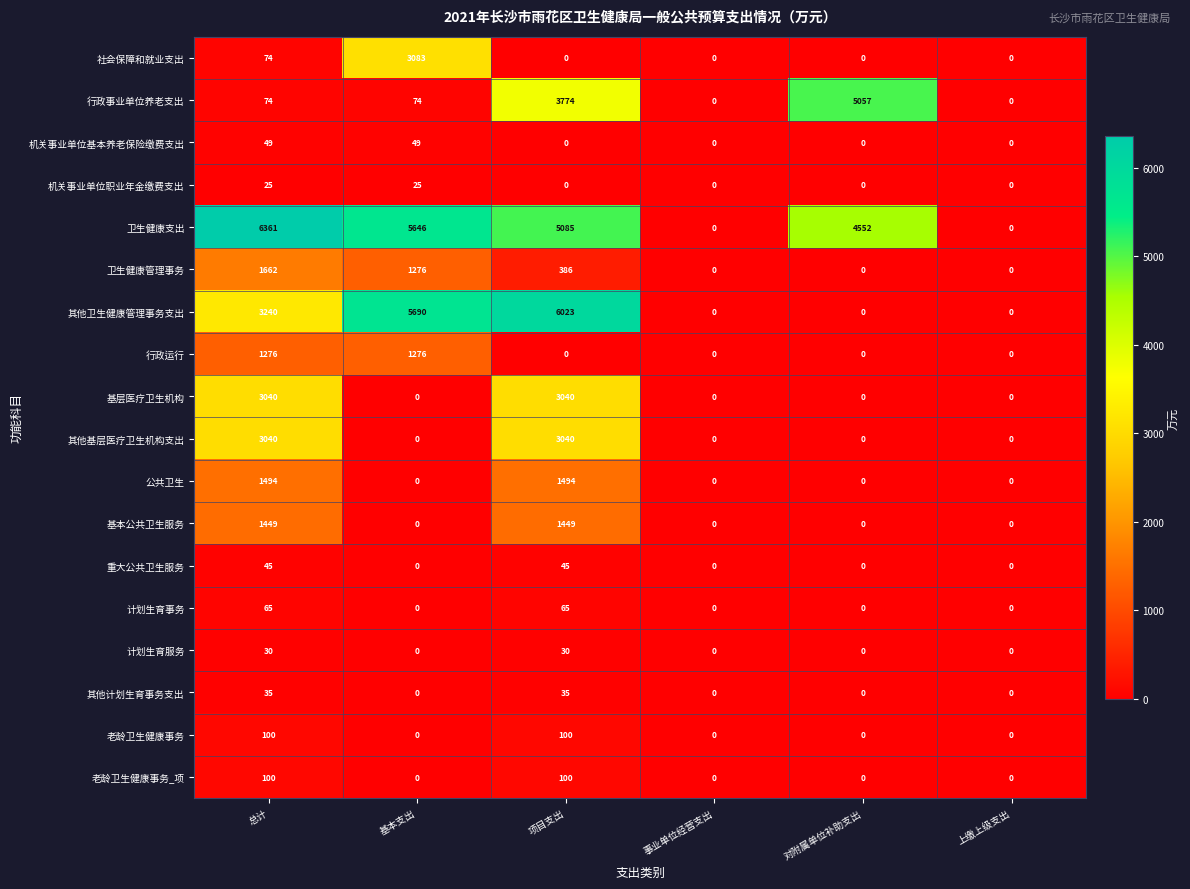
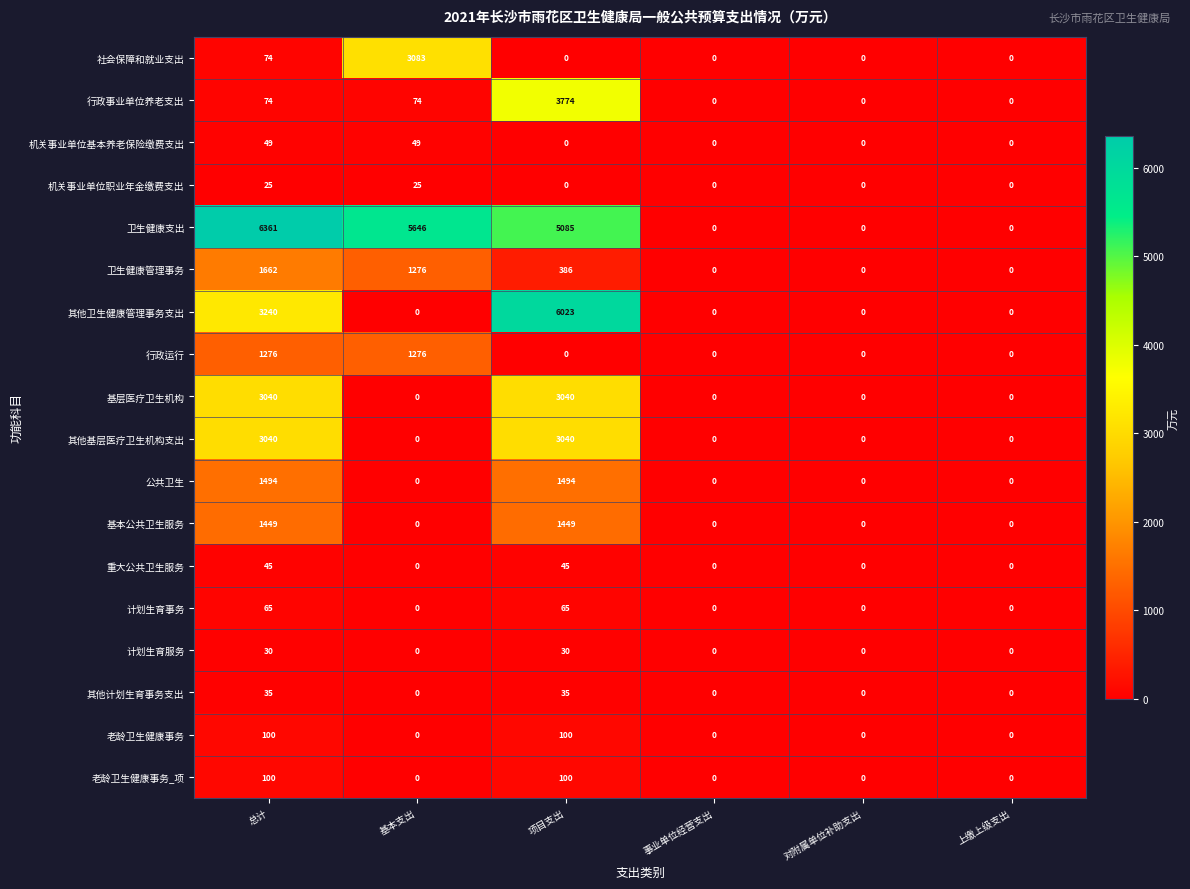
  {
    "社会保障和就业支出": {
      "总计": 74,
      "基本支出": 3083,
      "项目支出": 0,
      "事业单位经营支出": 0,
      "对附属单位补助支出": 0,
      "上缴上级支出": 0
    },
    "行政事业单位养老支出": {
      "总计": 74,
      "基本支出": 74,
      "项目支出": 3774,
      "事业单位经营支出": 0,
-     "对附属单位补助支出": 5057,
+     "对附属单位补助支出": 0,
      "上缴上级支出": 0
    },
    "机关事业单位基本养老保险缴费支出": {
      "总计": 49,
      "基本支出": 49,
      "项目支出": 0,
      "事业单位经营支出": 0,
      "对附属单位补助支出": 0,
      "上缴上级支出": 0
    },
    "机关事业单位职业年金缴费支出": {
      "总计": 25,
      "基本支出": 25,
      "项目支出": 0,
      "事业单位经营支出": 0,
      "对附属单位补助支出": 0,
      "上缴上级支出": 0
    },
    "卫生健康支出": {
      "总计": 6361,
      "基本支出": 5646,
      "项目支出": 5085,
      "事业单位经营支出": 0,
-     "对附属单位补助支出": 4552,
+     "对附属单位补助支出": 0,
      "上缴上级支出": 0
    },
    "卫生健康管理事务": {
      "总计": 1662,
      "基本支出": 1276,
      "项目支出": 386,
      "事业单位经营支出": 0,
      "对附属单位补助支出": 0,
      "上缴上级支出": 0
    },
    "其他卫生健康管理事务支出": {
      "总计": 3240,
-     "基本支出": 5690,
+     "基本支出": 0,
      "项目支出": 6023,
      "事业单位经营支出": 0,
      "对附属单位补助支出": 0,
      "上缴上级支出": 0
    },
    "行政运行": {
      "总计": 1276,
      "基本支出": 1276,
      "项目支出": 0,
      "事业单位经营支出": 0,
      "对附属单位补助支出": 0,
      "上缴上级支出": 0
    },
    "基层医疗卫生机构": {
      "总计": 3040,
      "基本支出": 0,
      "项目支出": 3040,
      "事业单位经营支出": 0,
      "对附属单位补助支出": 0,
      "上缴上级支出": 0
    },
    "其他基层医疗卫生机构支出": {
      "总计": 3040,
      "基本支出": 0,
      "项目支出": 3040,
      "事业单位经营支出": 0,
      "对附属单位补助支出": 0,
      "上缴上级支出": 0
    },
    "公共卫生": {
      "总计": 1494,
      "基本支出": 0,
      "项目支出": 1494,
      "事业单位经营支出": 0,
      "对附属单位补助支出": 0,
      "上缴上级支出": 0
    },
    "基本公共卫生服务": {
      "总计": 1449,
      "基本支出": 0,
      "项目支出": 1449,
      "事业单位经营支出": 0,
      "对附属单位补助支出": 0,
      "上缴上级支出": 0
    },
    "重大公共卫生服务": {
      "总计": 45,
      "基本支出": 0,
      "项目支出": 45,
      "事业单位经营支出": 0,
      "对附属单位补助支出": 0,
      "上缴上级支出": 0
    },
    "计划生育事务": {
      "总计": 65,
      "基本支出": 0,
      "项目支出": 65,
      "事业单位经营支出": 0,
      "对附属单位补助支出": 0,
      "上缴上级支出": 0
    },
    "计划生育服务": {
      "总计": 30,
      "基本支出": 0,
      "项目支出": 30,
      "事业单位经营支出": 0,
      "对附属单位补助支出": 0,
      "上缴上级支出": 0
    },
    "其他计划生育事务支出": {
      "总计": 35,
      "基本支出": 0,
      "项目支出": 35,
      "事业单位经营支出": 0,
      "对附属单位补助支出": 0,
      "上缴上级支出": 0
    },
    "老龄卫生健康事务": {
      "总计": 100,
      "基本支出": 0,
      "项目支出": 100,
      "事业单位经营支出": 0,
      "对附属单位补助支出": 0,
      "上缴上级支出": 0
    },
    "老龄卫生健康事务_项": {
      "总计": 100,
      "基本支出": 0,
      "项目支出": 100,
      "事业单位经营支出": 0,
      "对附属单位补助支出": 0,
      "上缴上级支出": 0
    }
  }
